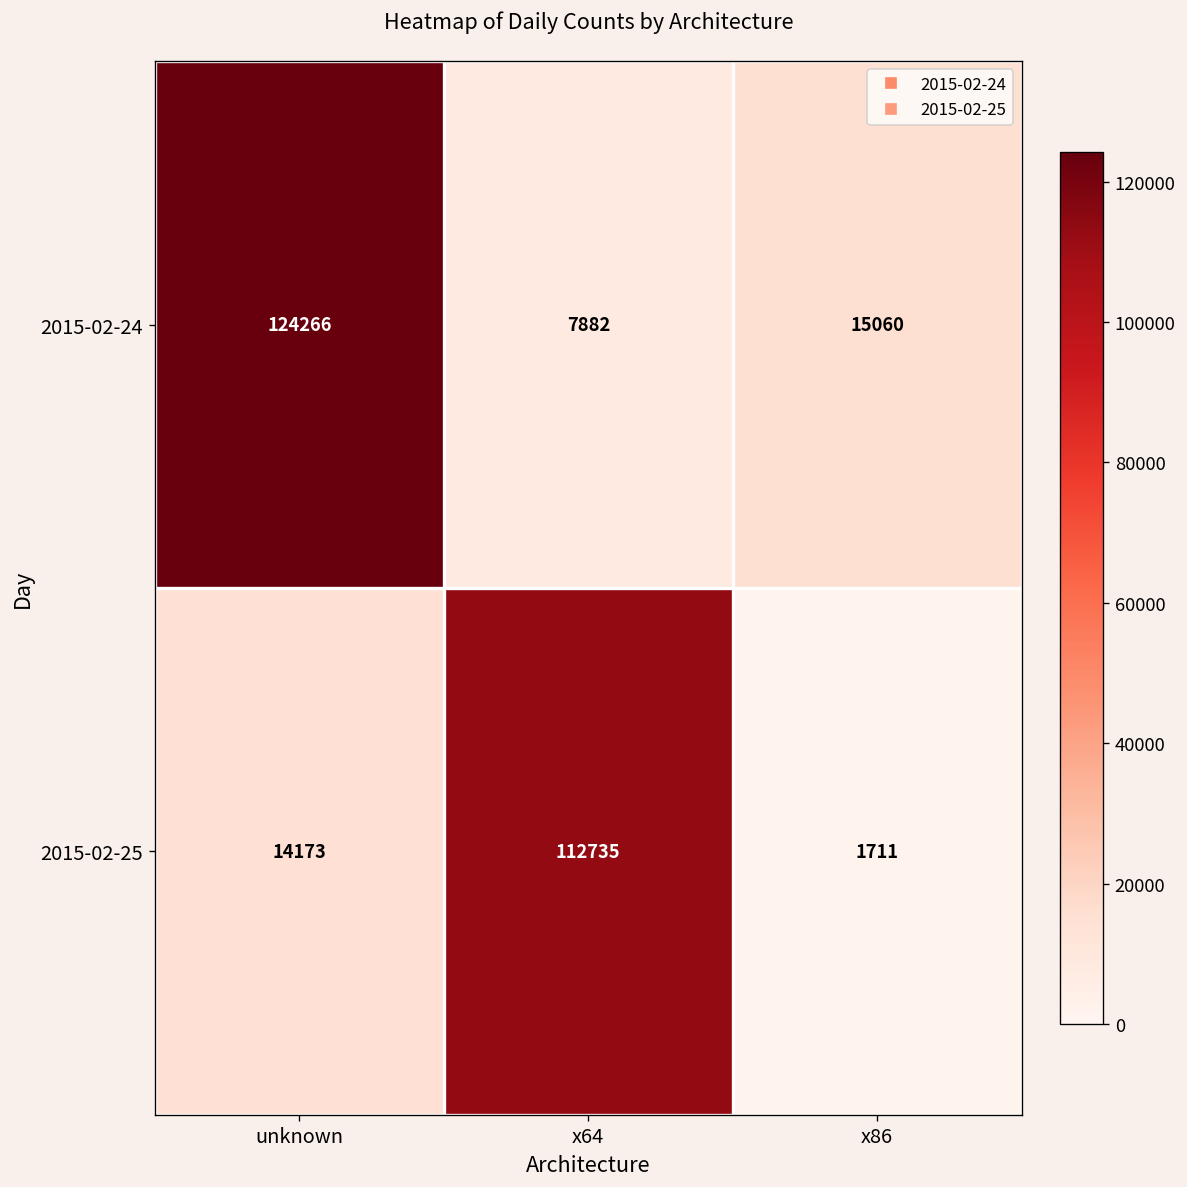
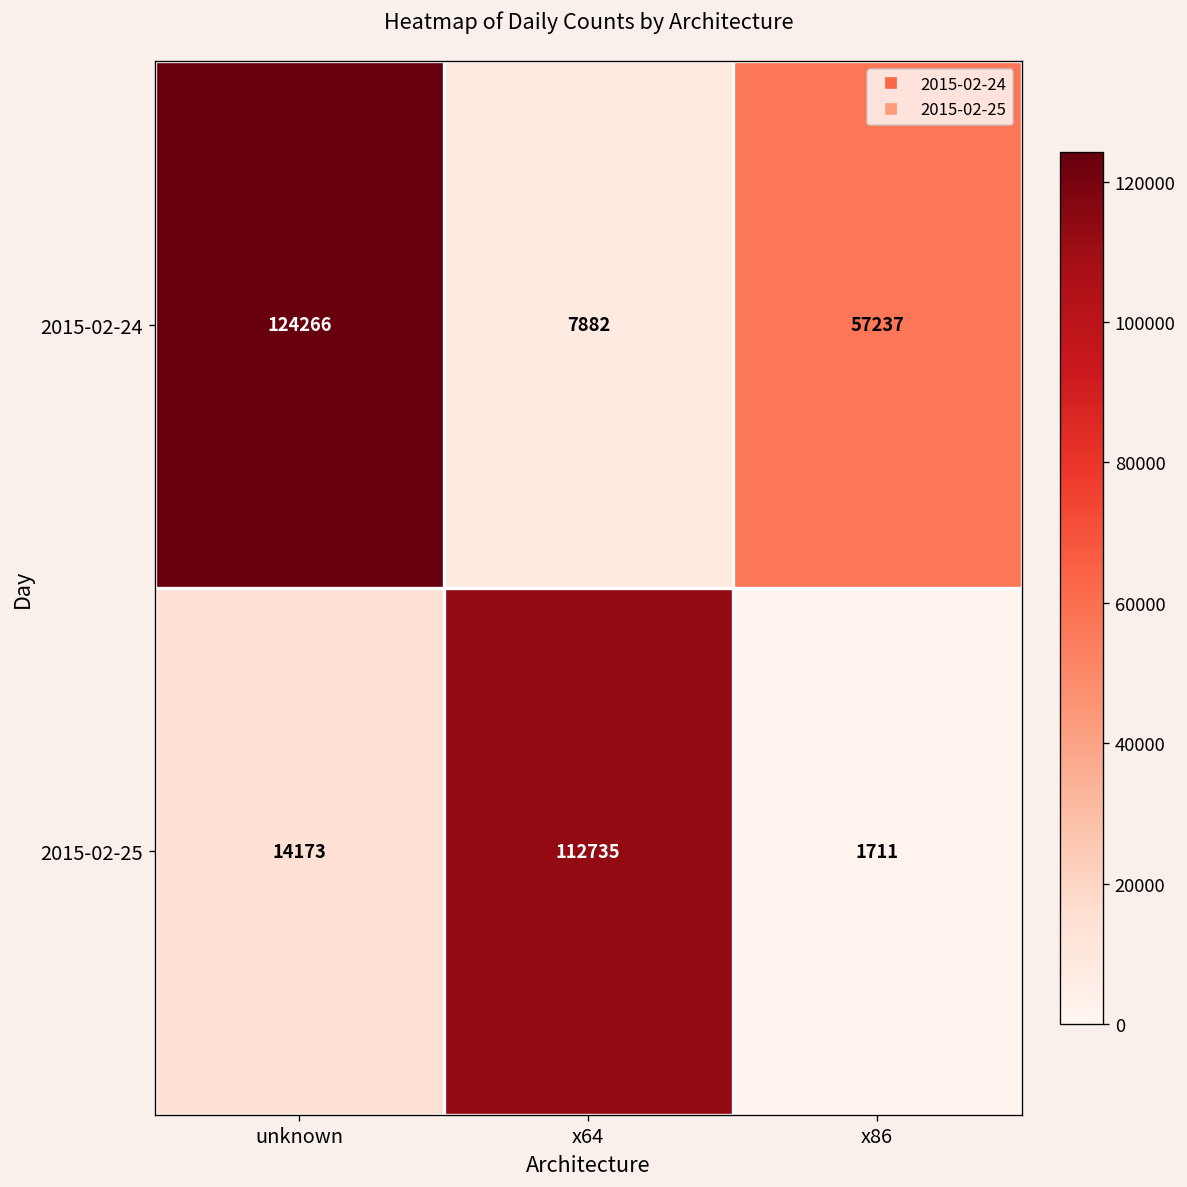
  {
    "2015-02-24": {
      "unknown": 124266,
      "x64": 7882,
-     "x86": 15060
+     "x86": 57237
    },
    "2015-02-25": {
      "unknown": 14173,
      "x64": 112735,
      "x86": 1711
    }
  }
